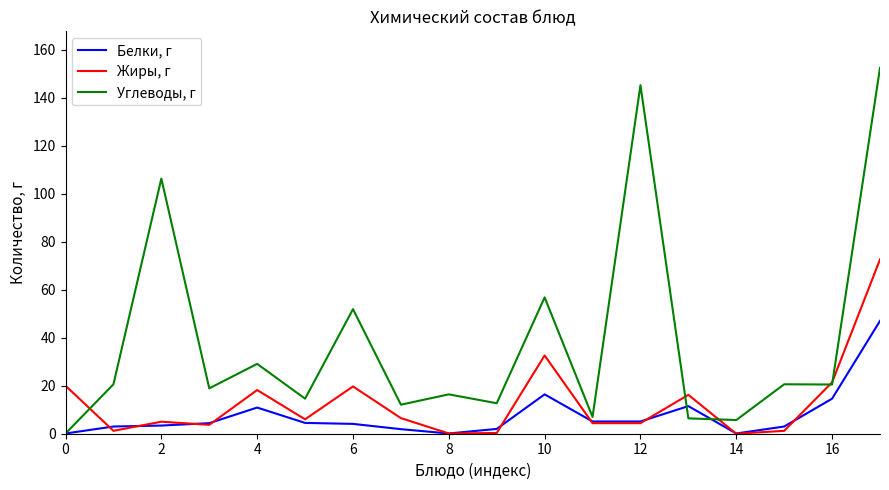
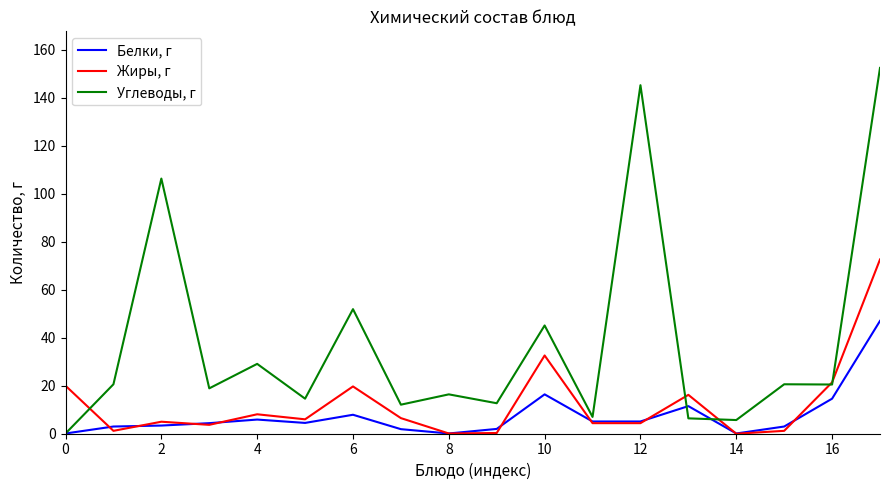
  {
    "Белки, г": {
      "2": 3,
-     "4": 11,
-     "6": 4,
+     "4": 6,
+     "6": 8,
      "10": 16,
      "16": 15
    },
    "Жиры, г": {
      "0": 20,
      "2": 5,
-     "4": 18,
+     "4": 8,
      "6": 20,
      "10": 33
    },
    "Углеводы, г": {
      "2": 106,
      "4": 29,
      "6": 52,
      "8": 16,
-     "10": 57,
+     "10": 45,
      "12": 145,
      "14": 6
    }
  }
